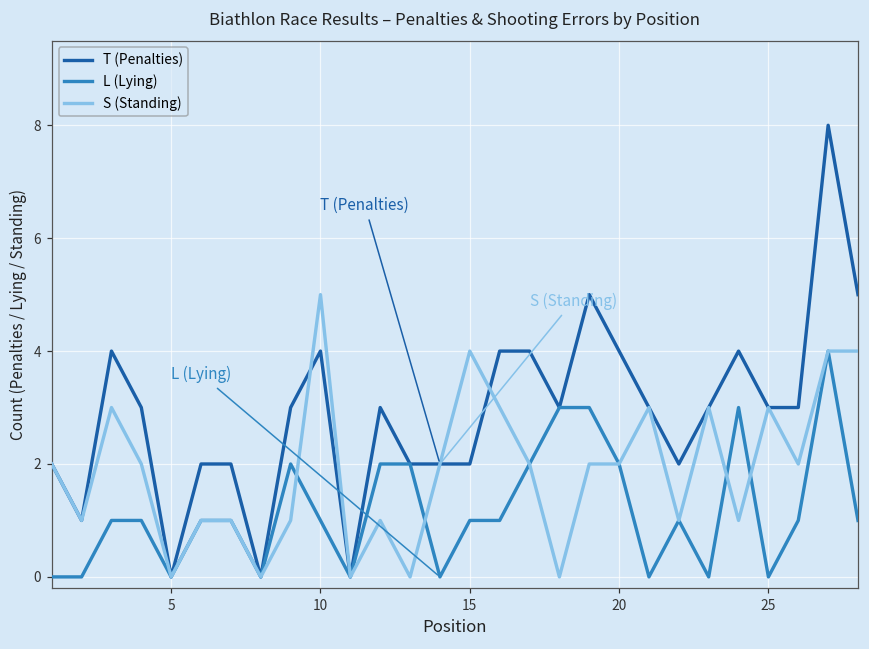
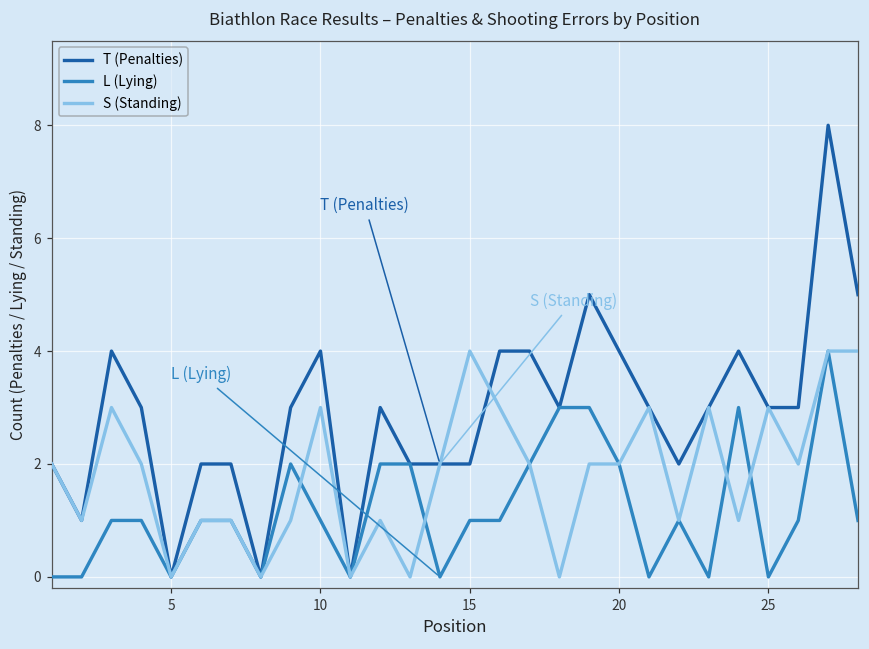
  {
    "S (Standing)": {
-     "10": 5,
+     "10": 3,
      "15": 4
    }
  }
